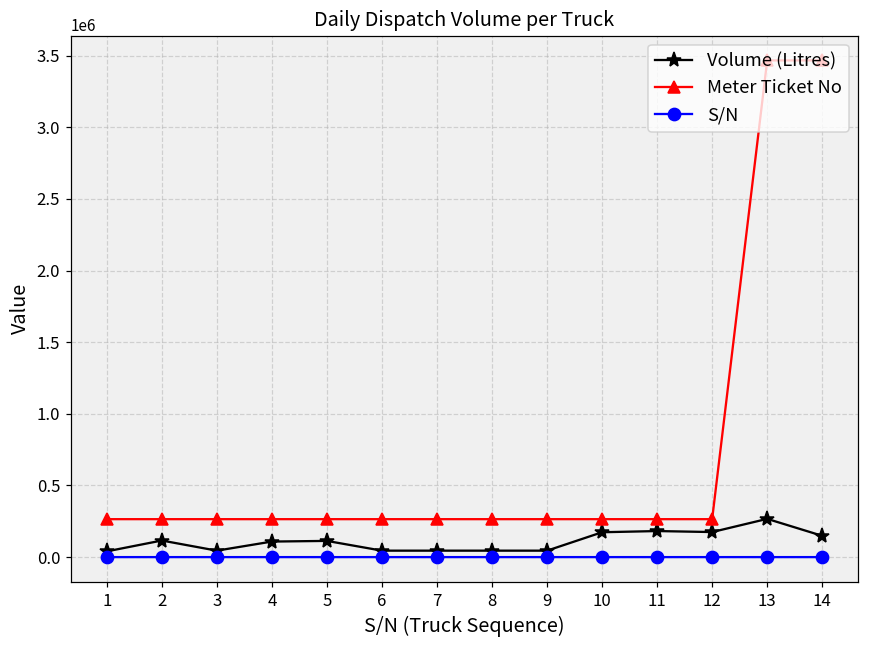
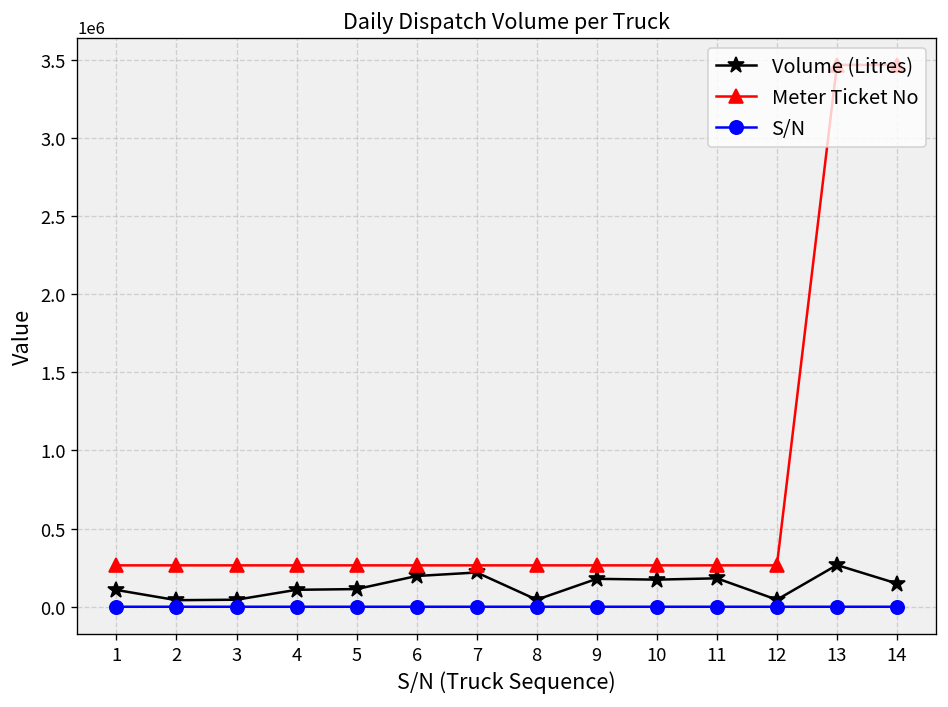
  {
    "Volume (Litres)": {
-     "1": 40000,
-     "2": 120000,
+     "1": 110000,
+     "2": 40000,
      "3": 50000,
      "4": 110000,
      "5": 110000,
-     "6": 50000,
-     "7": 50000,
+     "6": 200000,
+     "7": 220000,
      "8": 50000,
-     "9": 50000,
+     "9": 180000,
      "10": 170000,
      "11": 180000,
-     "12": 170000,
+     "12": 50000,
      "13": 270000,
      "14": 150000
    },
    "Meter Ticket No": {
      "1": 260000,
      "2": 260000,
      "3": 260000,
      "4": 260000,
      "5": 260000,
      "6": 260000,
      "7": 260000,
      "8": 260000,
      "9": 260000,
      "10": 260000,
      "11": 260000,
      "12": 260000
    },
    "S/N": {
      "1": 0,
      "2": 0,
      "3": 0,
      "4": 0,
      "5": 0,
      "6": 0,
      "7": 0,
      "8": 0,
      "9": 0,
      "10": 0,
      "11": 0,
      "12": 0,
      "13": 0,
      "14": 0
    }
  }
